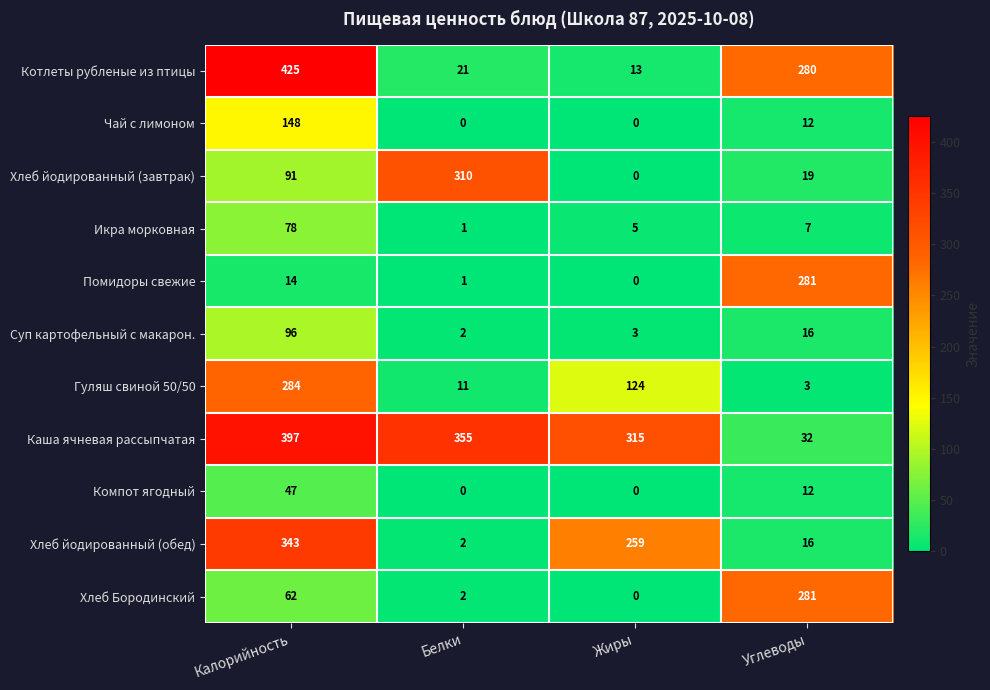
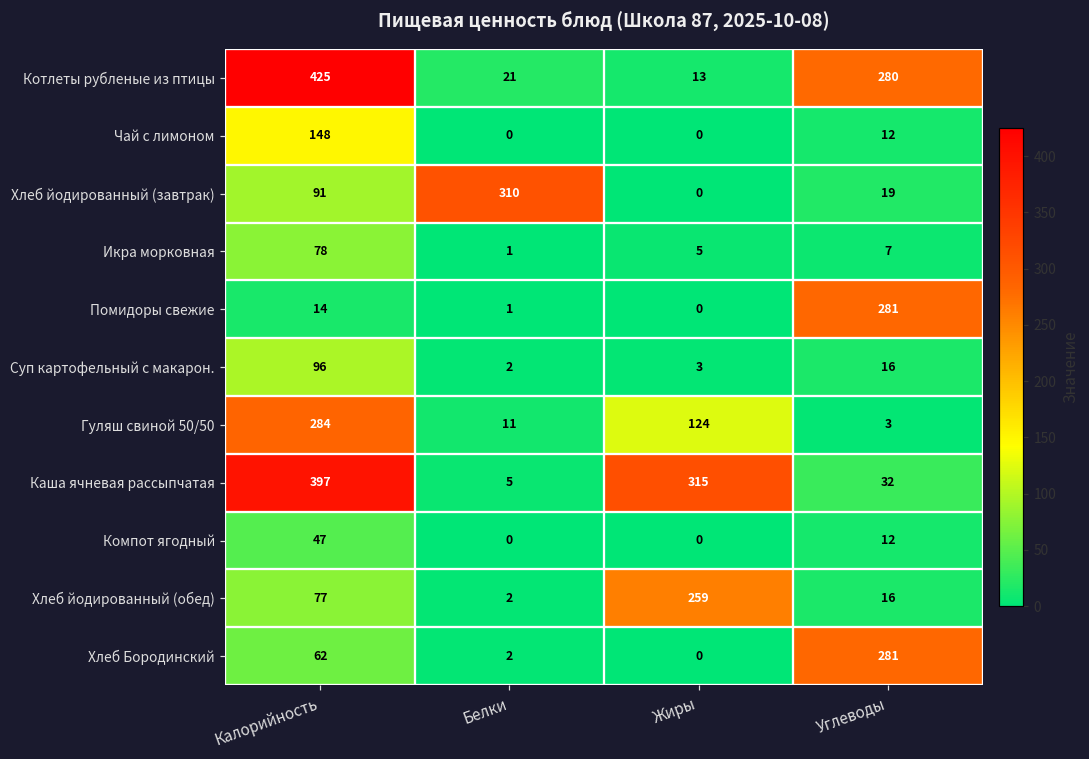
  {
    "Котлеты рубленые из птицы": {
      "Калорийность": 425,
      "Белки": 21,
      "Жиры": 13,
      "Углеводы": 280
    },
    "Чай с лимоном": {
      "Калорийность": 148,
      "Белки": 0,
      "Жиры": 0,
      "Углеводы": 12
    },
    "Хлеб йодированный (завтрак)": {
      "Калорийность": 91,
      "Белки": 310,
      "Жиры": 0,
      "Углеводы": 19
    },
    "Икра морковная": {
      "Калорийность": 78,
      "Белки": 1,
      "Жиры": 5,
      "Углеводы": 7
    },
    "Помидоры свежие": {
      "Калорийность": 14,
      "Белки": 1,
      "Жиры": 0,
      "Углеводы": 281
    },
    "Суп картофельный с макарон.": {
      "Калорийность": 96,
      "Белки": 2,
      "Жиры": 3,
      "Углеводы": 16
    },
    "Гуляш свиной 50/50": {
      "Калорийность": 284,
      "Белки": 11,
      "Жиры": 124,
      "Углеводы": 3
    },
    "Каша ячневая рассыпчатая": {
      "Калорийность": 397,
-     "Белки": 355,
+     "Белки": 5,
      "Жиры": 315,
      "Углеводы": 32
    },
    "Компот ягодный": {
      "Калорийность": 47,
      "Белки": 0,
      "Жиры": 0,
      "Углеводы": 12
    },
    "Хлеб йодированный (обед)": {
-     "Калорийность": 343,
+     "Калорийность": 77,
      "Белки": 2,
      "Жиры": 259,
      "Углеводы": 16
    },
    "Хлеб Бородинский": {
      "Калорийность": 62,
      "Белки": 2,
      "Жиры": 0,
      "Углеводы": 281
    }
  }
